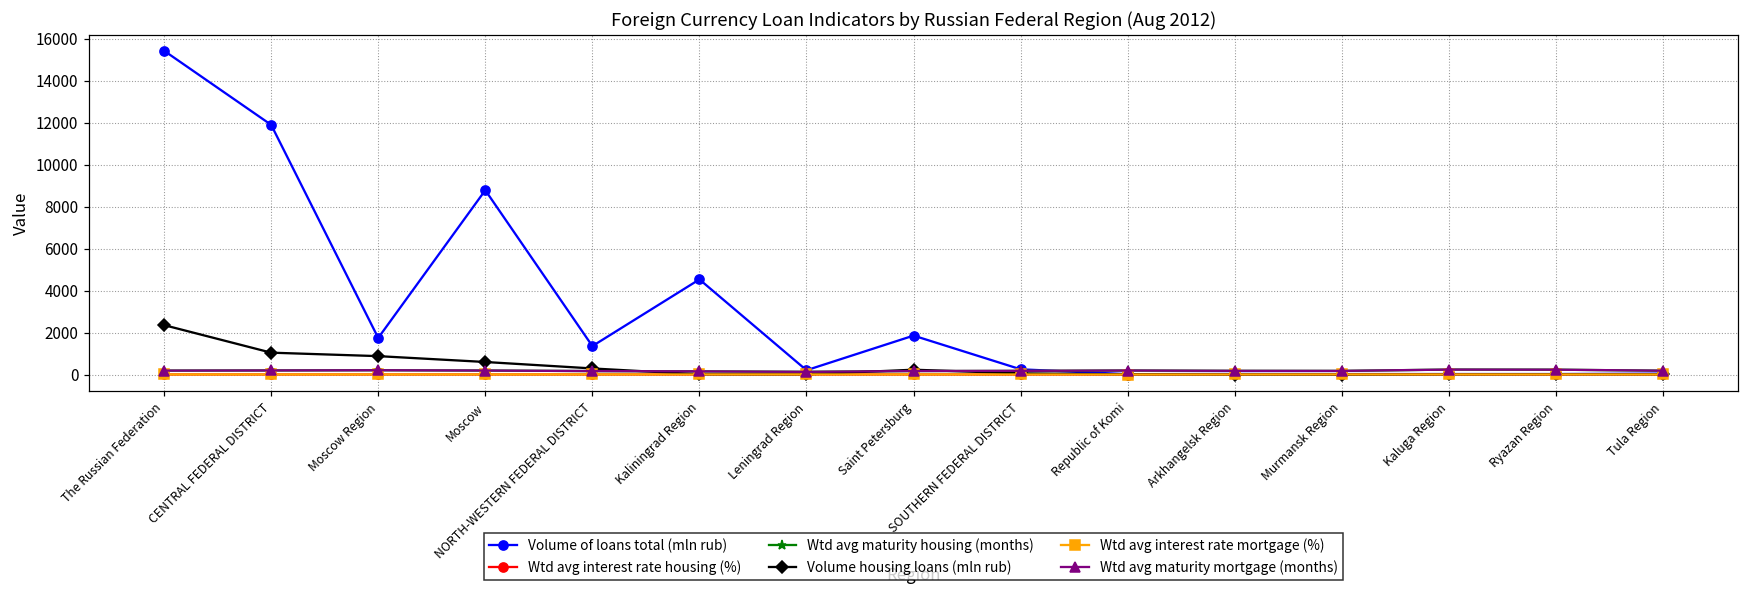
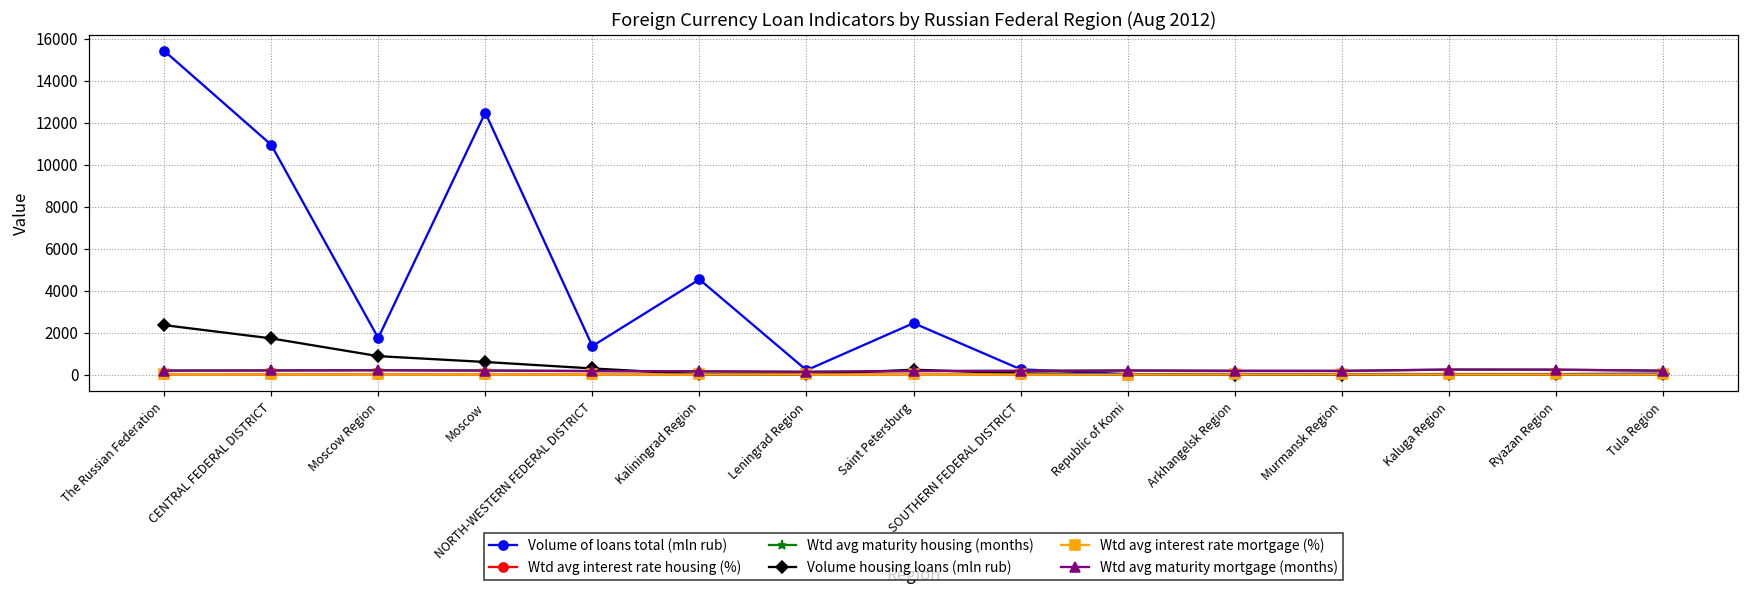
  {
    "Volume of loans total (mln rub)": {
      "The Russian Federation": 15400,
-     "CENTRAL FEDERAL DISTRICT": 11900,
+     "CENTRAL FEDERAL DISTRICT": 10900,
      "Moscow Region": 1700,
-     "Moscow": 8800,
+     "Moscow": 12500,
      "NORTH-WESTERN FEDERAL DISTRICT": 1400,
      "Kaliningrad Region": 4500,
-     "Saint Petersburg": 1900
+     "Saint Petersburg": 2500
    },
    "Wtd avg interest rate mortgage (%)": {
      "The Russian Federation": 0,
      "CENTRAL FEDERAL DISTRICT": 0,
      "Moscow Region": 0,
      "Moscow": 0,
      "NORTH-WESTERN FEDERAL DISTRICT": 0,
      "Saint Petersburg": 0
    },
    "Wtd avg maturity mortgage (months)": {
      "The Russian Federation": 200,
      "CENTRAL FEDERAL DISTRICT": 200,
      "Moscow Region": 200,
      "Moscow": 200,
      "Kaliningrad Region": 200,
      "Republic of Komi": 200,
      "Arkhangelsk Region": 200,
      "Murmansk Region": 200,
      "Kaluga Region": 200,
      "Ryazan Region": 200,
      "Tula Region": 200
    },
    "Volume housing loans (mln rub)": {
      "The Russian Federation": 2400,
-     "CENTRAL FEDERAL DISTRICT": 1000,
+     "CENTRAL FEDERAL DISTRICT": 1700,
      "Moscow Region": 900,
      "Moscow": 600
    }
  }
